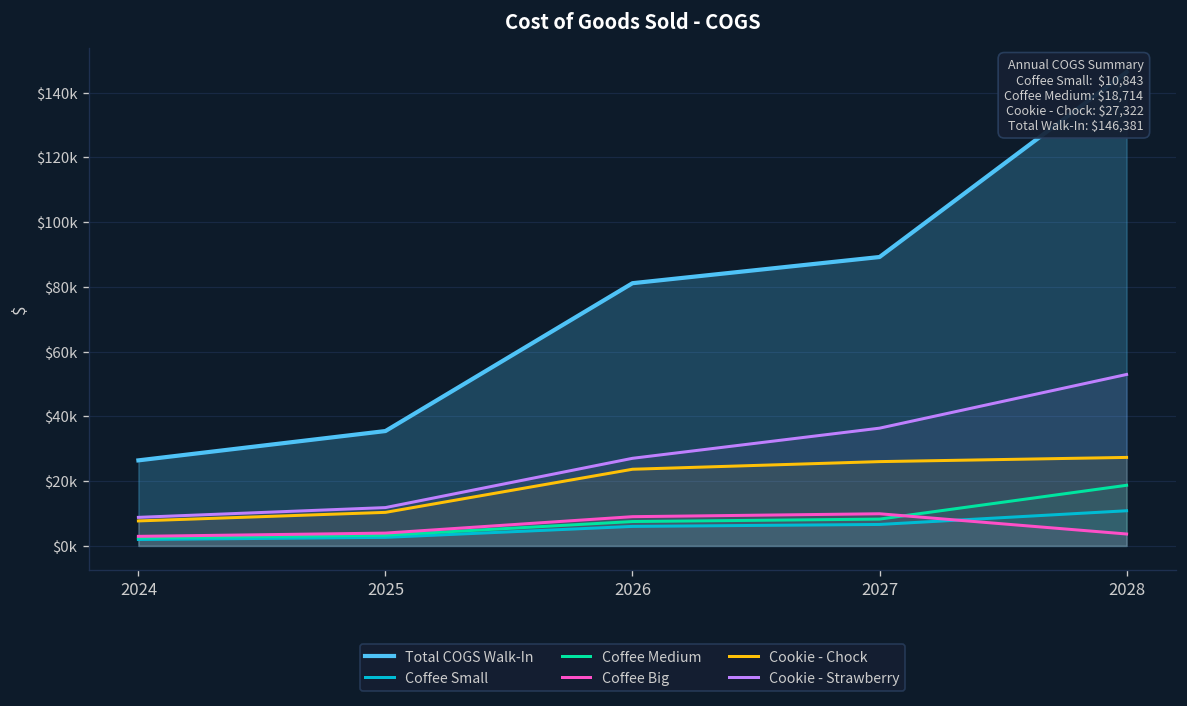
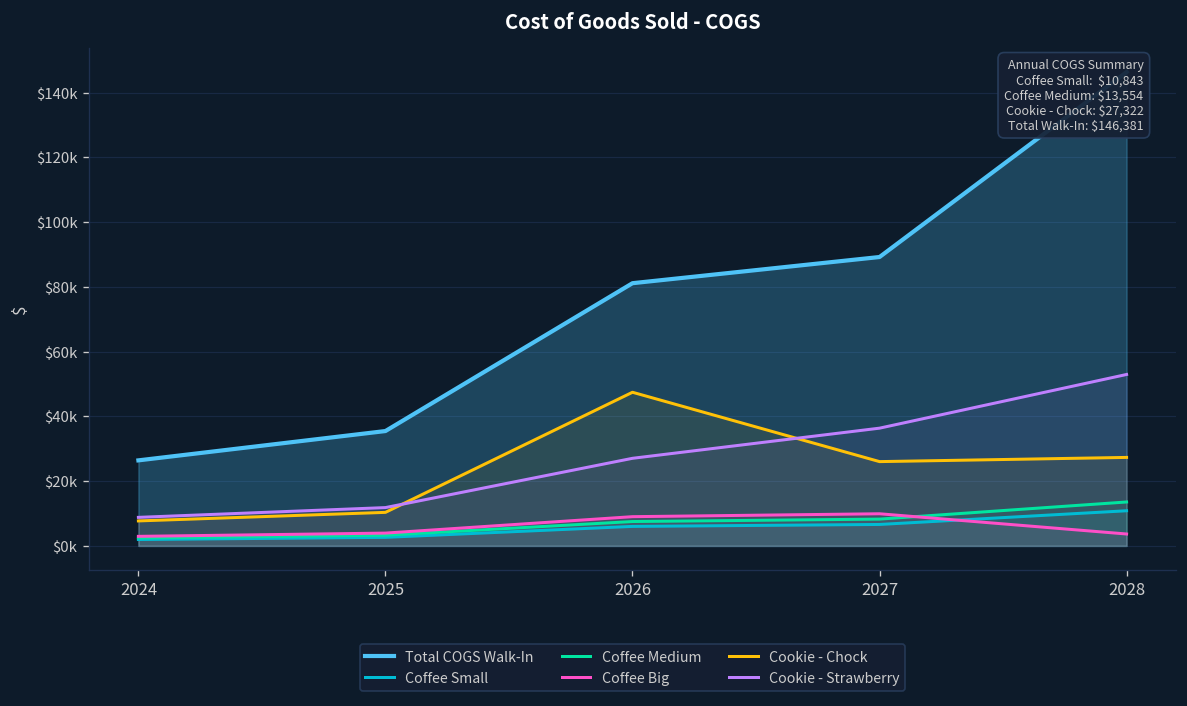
  {
    "Total COGS Walk-In": {
      "2024": "$26000",
      "2025": "$35000",
      "2026": "$81000",
      "2027": "$89000"
    },
    "Coffee Small": {
      "2026": "$6000",
      "2027": "$7000",
      "2028": "$11000"
    },
    "Coffee Medium": {
      "2026": "$8000",
      "2027": "$8000",
-     "2028": "$19000"
+     "2028": "$14000"
    },
    "Coffee Big": {
      "2026": "$9000",
      "2027": "$10000",
      "2028": "$4000"
    },
    "Cookie - Chock": {
      "2024": "$8000",
      "2025": "$10000",
-     "2026": "$24000",
+     "2026": "$47000",
      "2027": "$26000",
      "2028": "$27000"
    },
    "Cookie - Strawberry": {
      "2024": "$9000",
      "2025": "$12000",
      "2026": "$27000",
      "2027": "$36000",
      "2028": "$53000"
    }
  }
